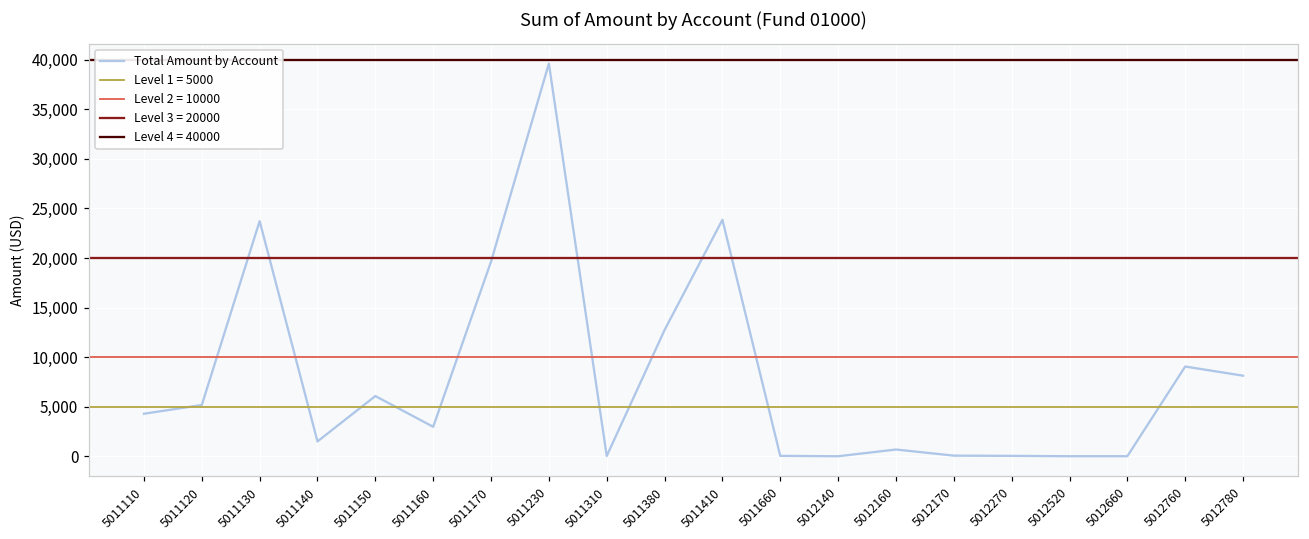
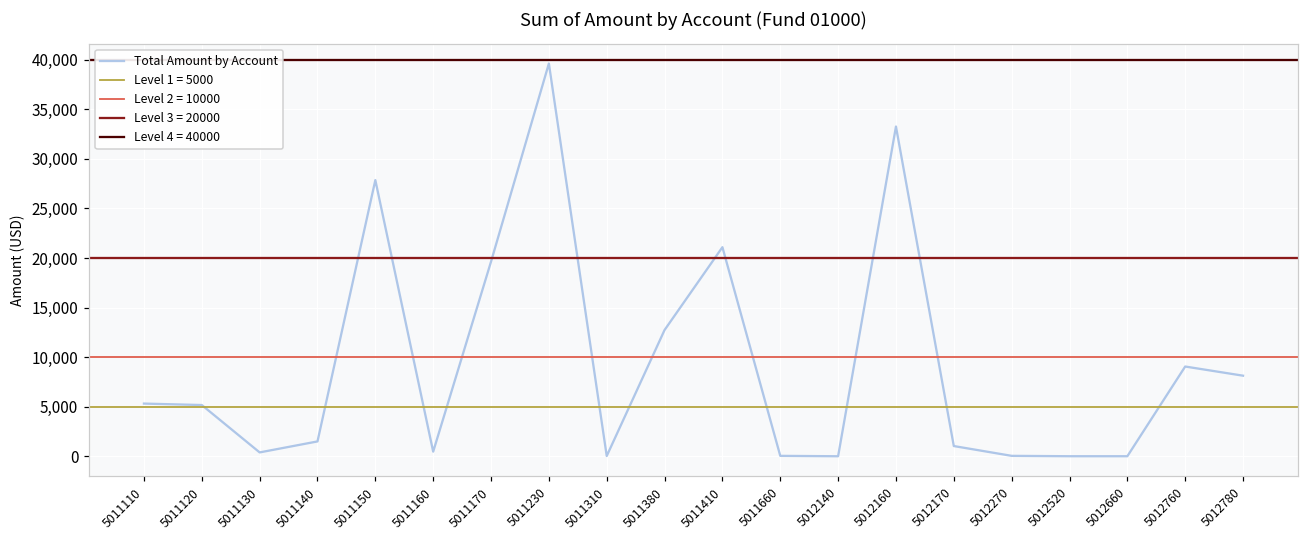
  {
-   "5011110": "4,000",
+   "5011110": "5,000",
    "5011120": "5,000",
-   "5011130": "24,000",
+   "5011130": "0",
    "5011140": "1,000",
-   "5011150": "6,000",
-   "5011160": "3,000",
+   "5011150": "28,000",
+   "5011160": "0",
    "5011170": "20,000",
    "5011230": "40,000",
    "5011310": "0",
    "5011380": "13,000",
-   "5011410": "24,000",
+   "5011410": "21,000",
    "5011660": "0",
    "5012140": "0",
-   "5012160": "1,000",
-   "5012170": "0",
+   "5012160": "33,000",
+   "5012170": "1,000",
    "5012270": "0",
    "5012520": "0",
    "5012660": "0",
    "5012760": "9,000",
    "5012780": "8,000"
  }
